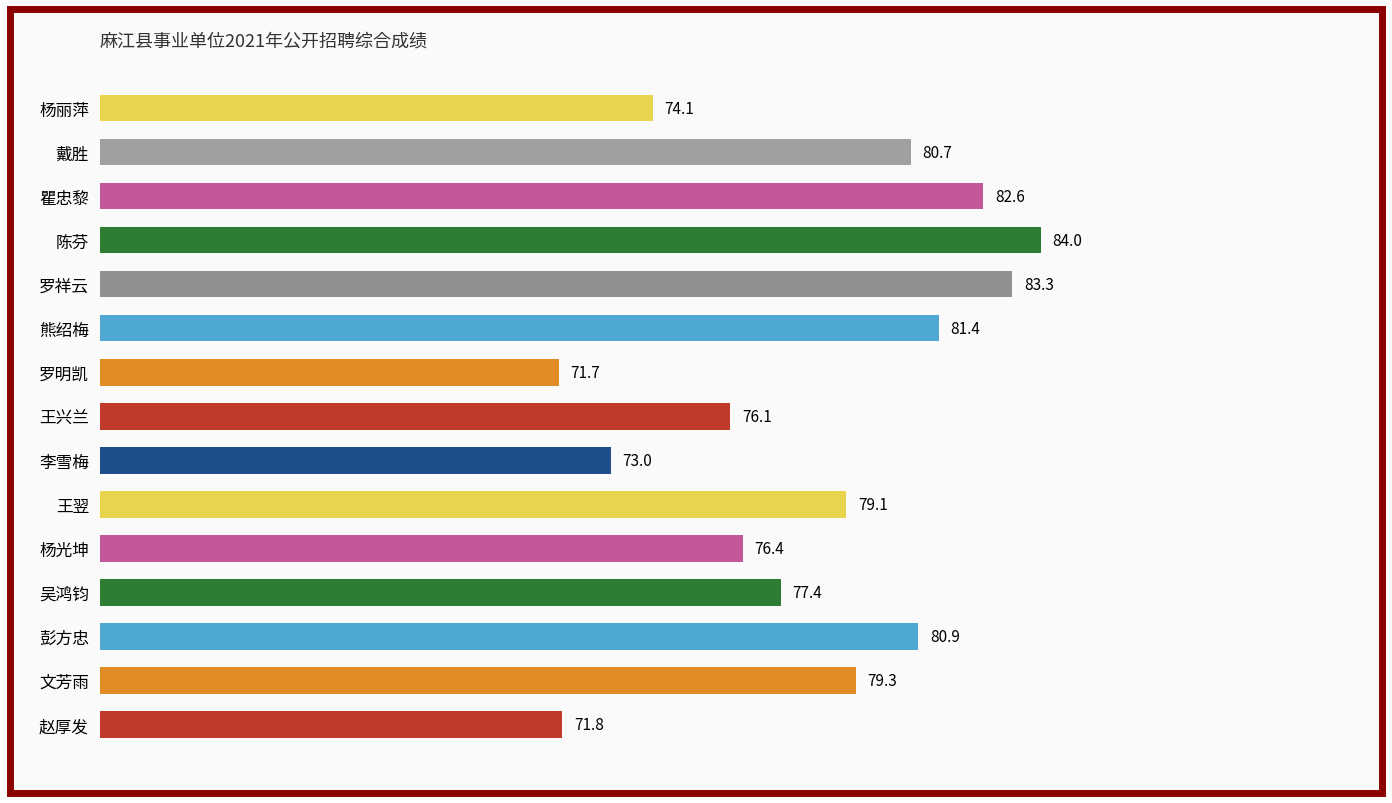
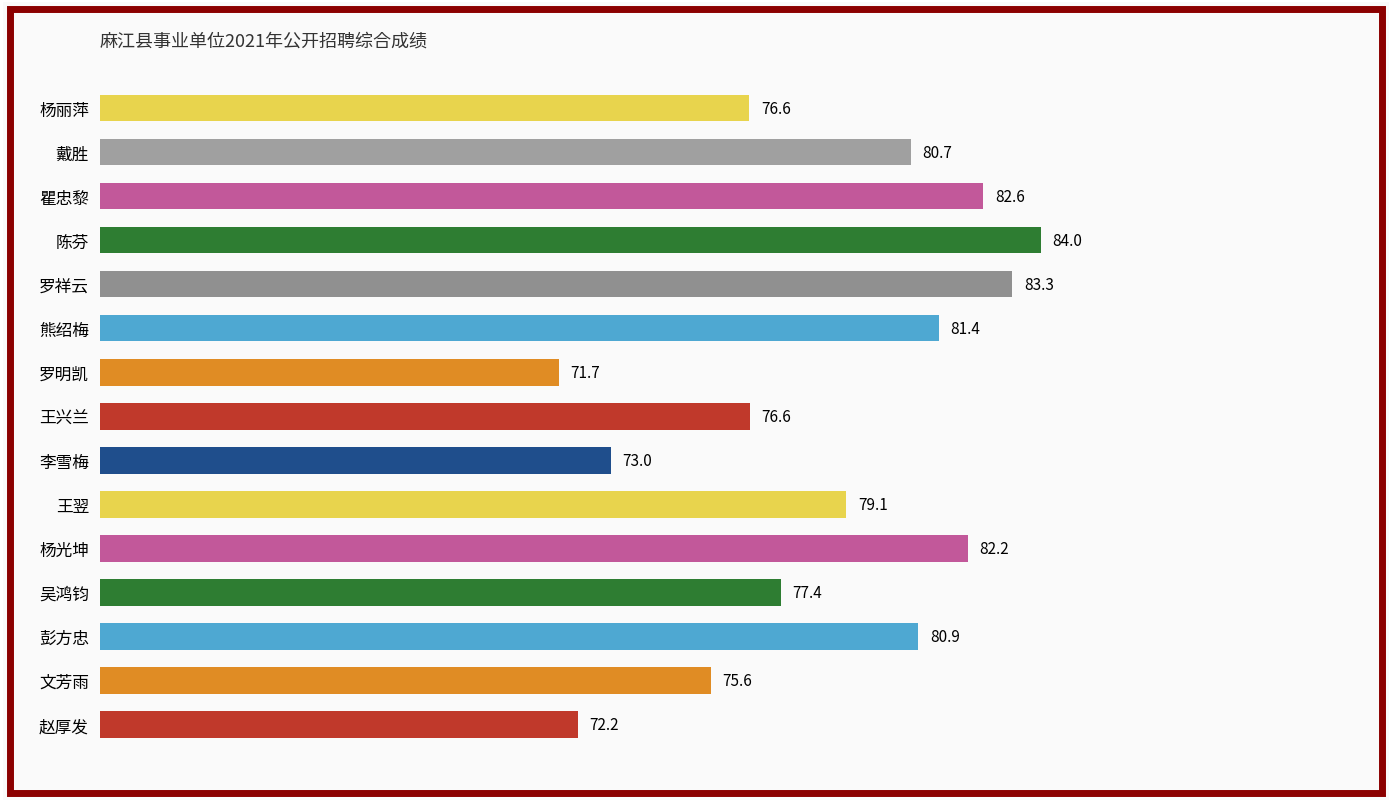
  {
-   "杨丽萍": 74.1,
+   "杨丽萍": 76.6,
    "戴胜": 80.7,
    "瞿忠黎": 82.6,
    "陈芬": 84.0,
    "罗祥云": 83.3,
    "熊绍梅": 81.4,
    "罗明凯": 71.7,
-   "王兴兰": 76.1,
+   "王兴兰": 76.6,
    "李雪梅": 73.0,
    "王翌": 79.1,
-   "杨光坤": 76.4,
+   "杨光坤": 82.2,
    "吴鸿钧": 77.4,
    "彭方忠": 80.9,
-   "文芳雨": 79.3,
-   "赵厚发": 71.8
+   "文芳雨": 75.6,
+   "赵厚发": 72.2
  }
